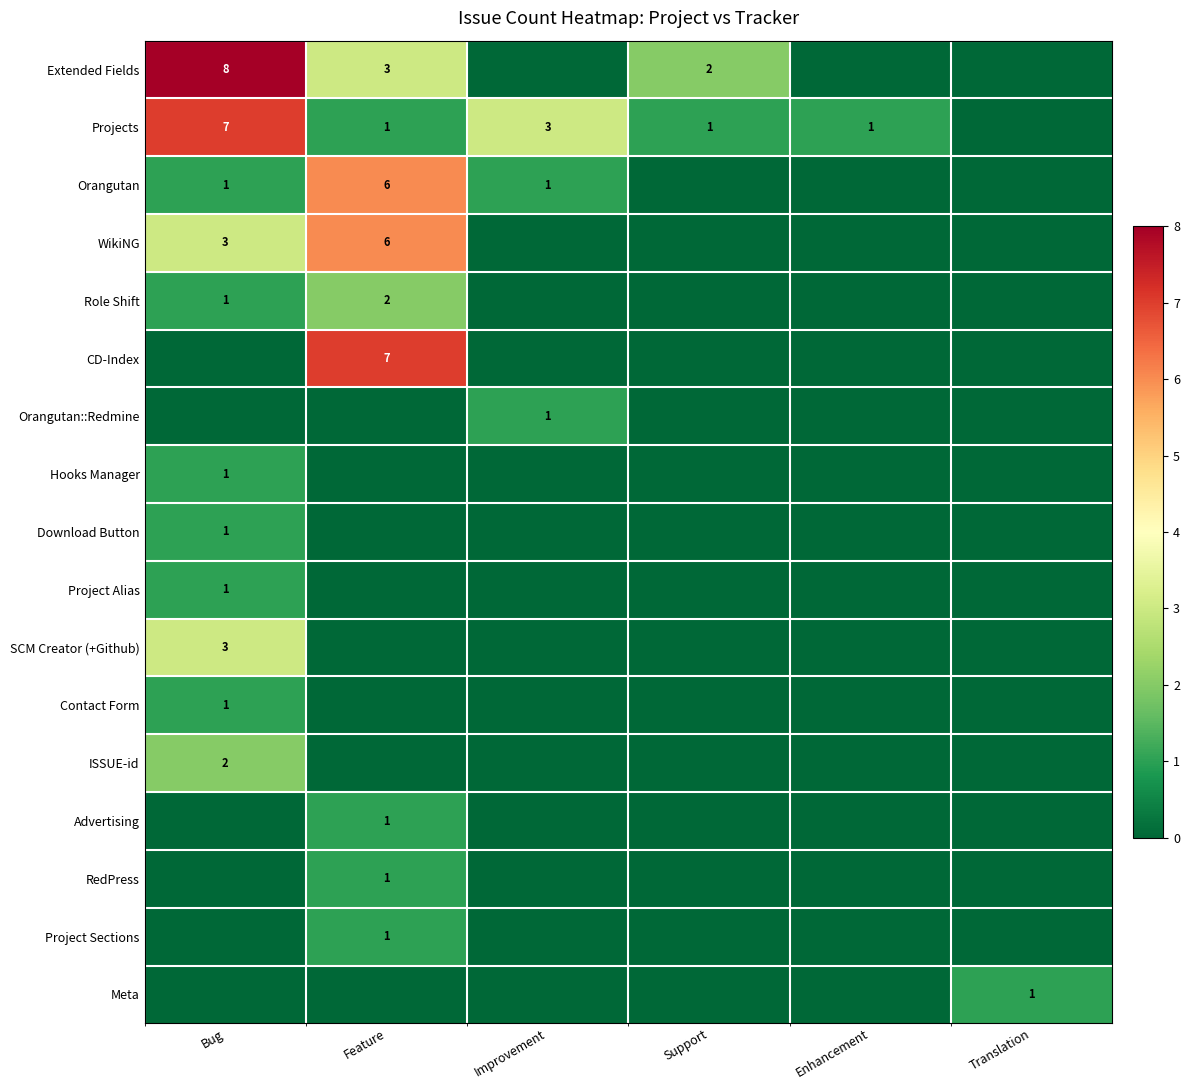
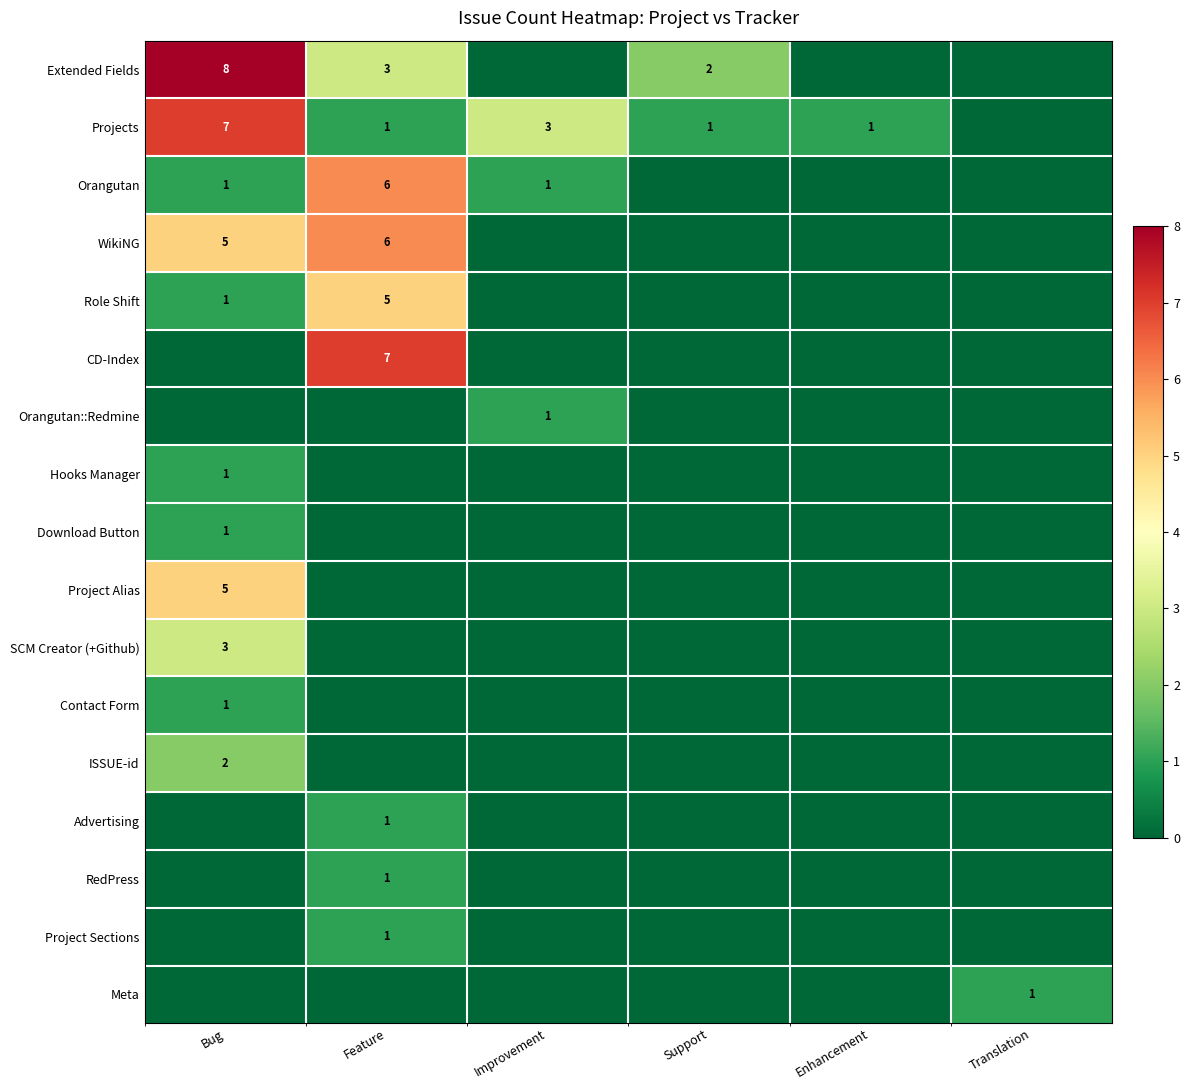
  {
    "Extended Fields": {
      "Bug": 8,
      "Feature": 3,
      "Support": 2
    },
    "Projects": {
      "Bug": 7,
      "Feature": 1,
      "Improvement": 3,
      "Support": 1,
      "Enhancement": 1
    },
    "Orangutan": {
      "Bug": 1,
      "Feature": 6,
      "Improvement": 1
    },
    "WikiNG": {
-     "Bug": 3,
+     "Bug": 5,
      "Feature": 6
    },
    "Role Shift": {
      "Bug": 1,
-     "Feature": 2
+     "Feature": 5
    },
    "CD-Index": {
      "Feature": 7
    },
    "Orangutan::Redmine": {
      "Improvement": 1
    },
    "Hooks Manager": {
      "Bug": 1
    },
    "Download Button": {
      "Bug": 1
    },
    "Project Alias": {
-     "Bug": 1
+     "Bug": 5
    },
    "SCM Creator (+Github)": {
      "Bug": 3
    },
    "Contact Form": {
      "Bug": 1
    },
    "ISSUE-id": {
      "Bug": 2
    },
    "Advertising": {
      "Feature": 1
    },
    "RedPress": {
      "Feature": 1
    },
    "Project Sections": {
      "Feature": 1
    },
    "Meta": {
      "Translation": 1
    }
  }
